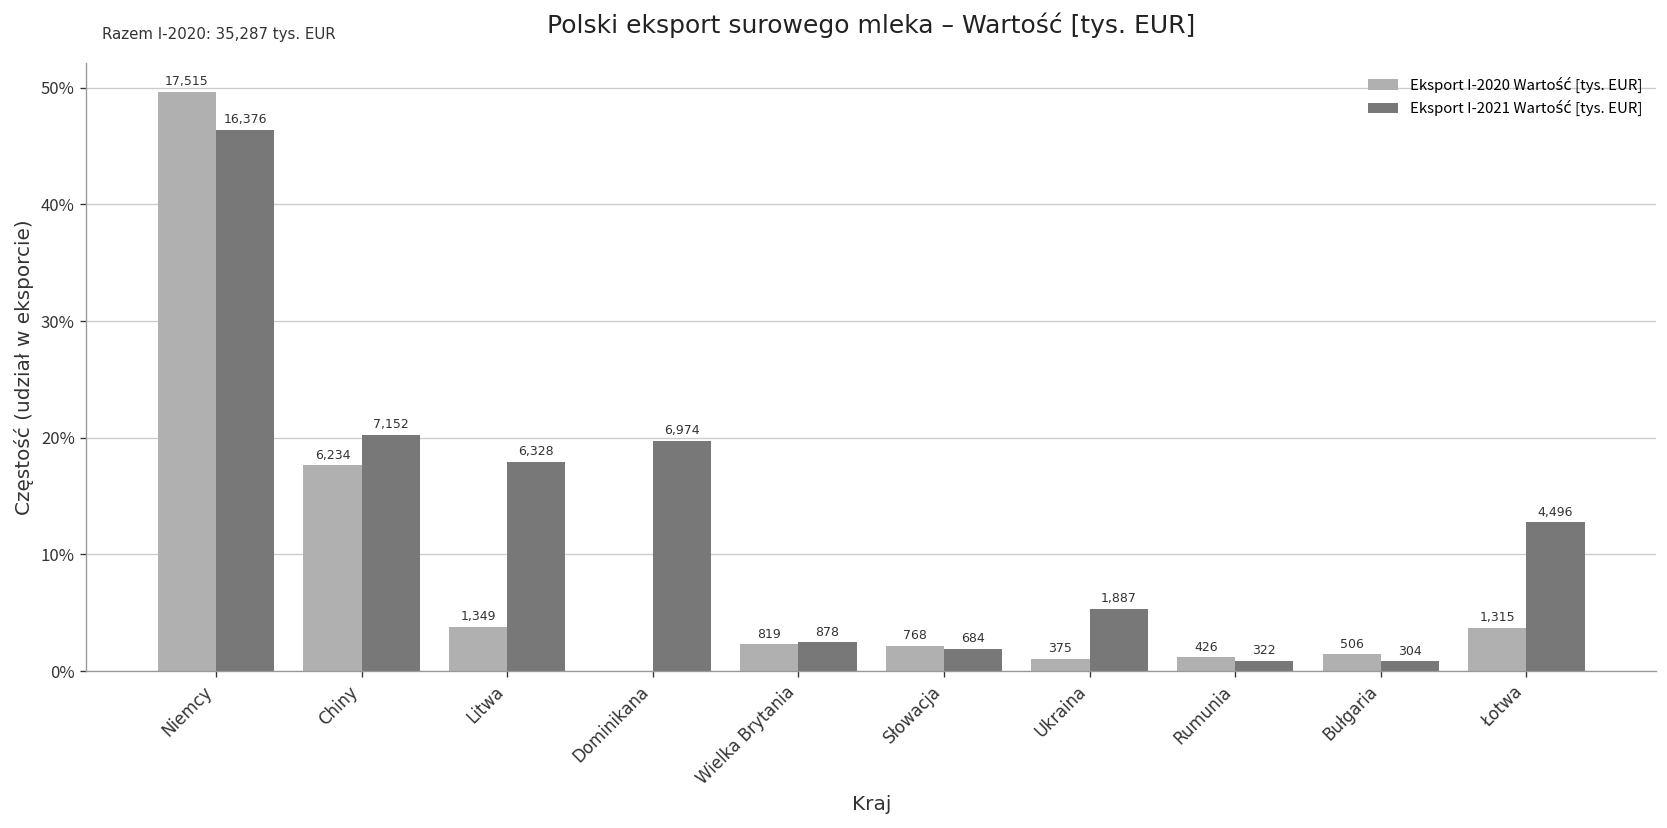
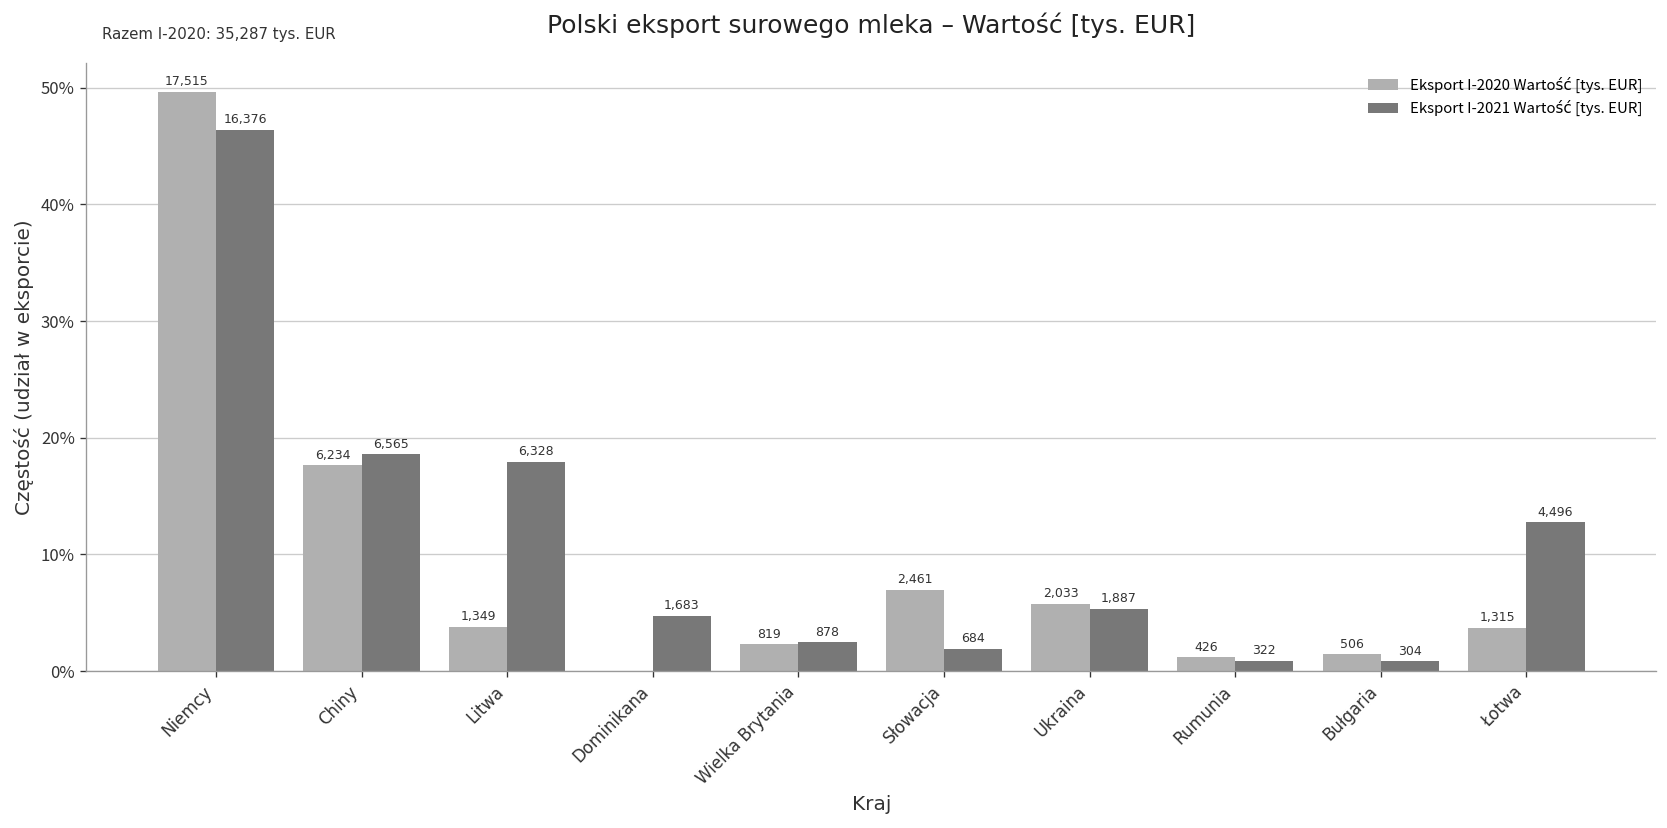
  {
    "Eksport I-2020 Wartość [tys. EUR]": {
-     "Słowacja": "768",
-     "Ukraina": "375"
+     "Słowacja": "2,461",
+     "Ukraina": "2,033"
    },
    "Eksport I-2021 Wartość [tys. EUR]": {
-     "Chiny": "7,152",
-     "Dominikana": "6,974"
+     "Chiny": "6,565",
+     "Dominikana": "1,683"
    }
  }
